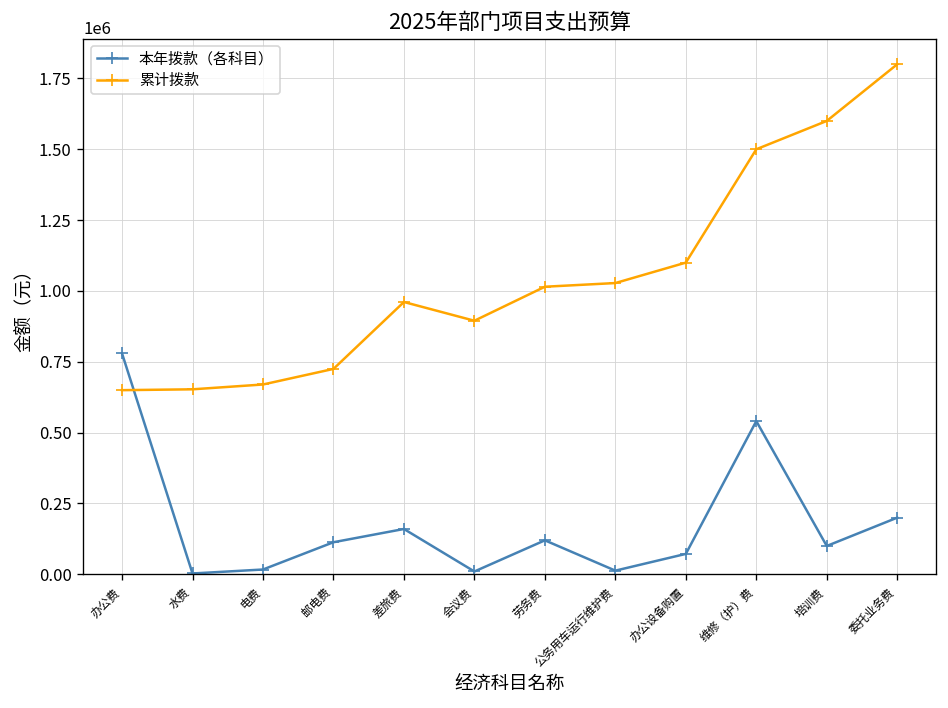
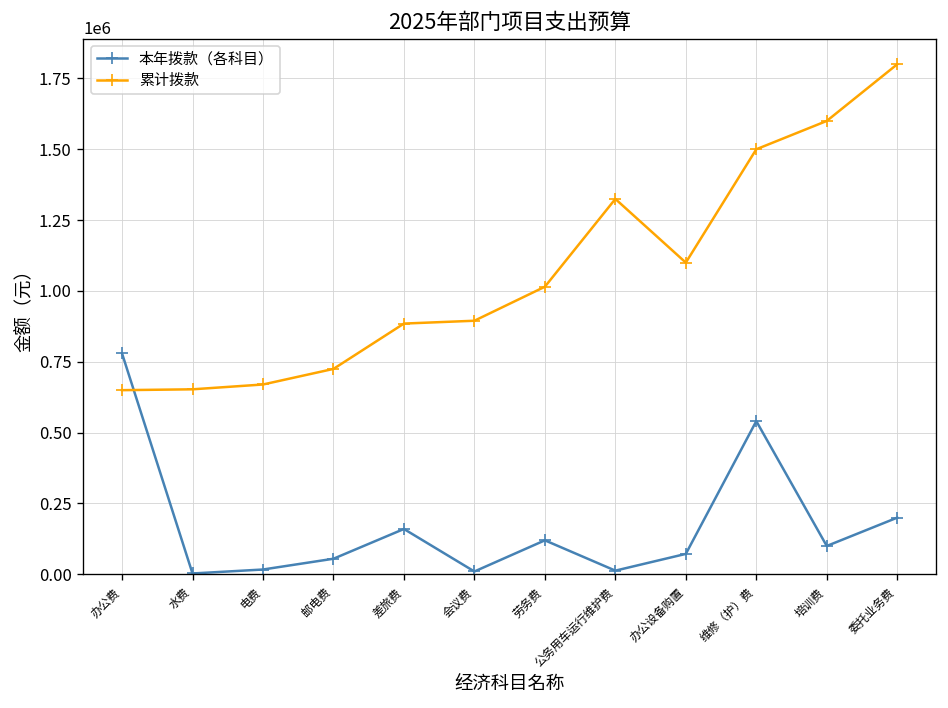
  {
    "本年拨款（各科目）": {
      "办公费": 780000,
      "水费": 0,
      "电费": 20000,
-     "邮电费": 110000,
+     "邮电费": 60000,
      "差旅费": 160000,
      "会议费": 10000,
      "劳务费": 120000,
      "公务用车运行维护费": 10000,
      "办公设备购置": 70000,
      "维修（护）费": 540000,
      "培训费": 100000,
      "委托业务费": 200000
    },
    "累计拨款": {
      "办公费": 650000,
      "水费": 650000,
      "电费": 670000,
      "邮电费": 720000,
-     "差旅费": 960000,
+     "差旅费": 880000,
      "会议费": 890000,
      "劳务费": 1010000,
-     "公务用车运行维护费": 1030000,
+     "公务用车运行维护费": 1320000,
      "办公设备购置": 1100000,
      "维修（护）费": 1500000,
      "培训费": 1600000,
      "委托业务费": 1800000
    }
  }
